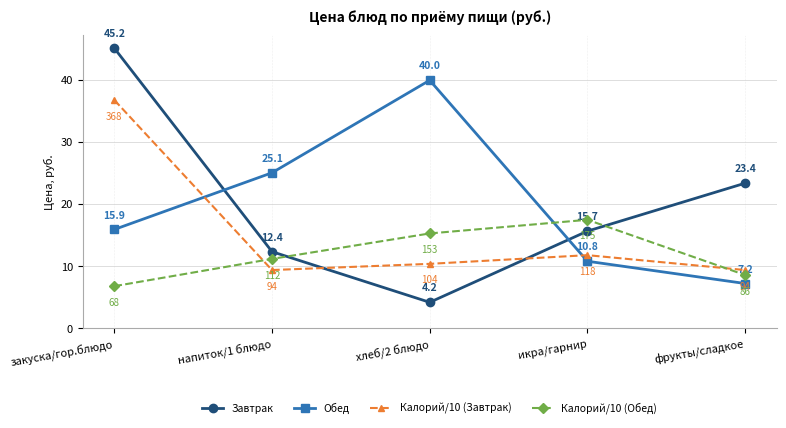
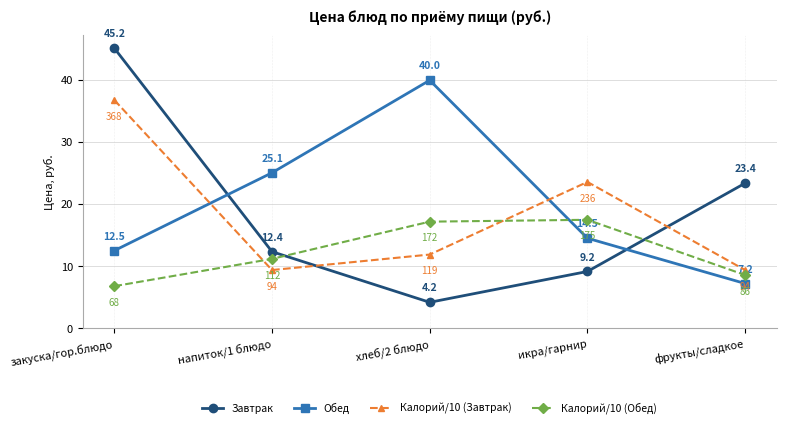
  {
    "Завтрак": {
      "закуска/гор.блюдо": 45.2,
      "напиток/1 блюдо": 12.4,
-     "икра/гарнир": 15.7,
+     "икра/гарнир": 9.2,
      "фрукты/сладкое": 23.4
    },
    "Обед": {
-     "закуска/гор.блюдо": 15.9,
+     "закуска/гор.блюдо": 12.5,
      "напиток/1 блюдо": 25.1,
      "хлеб/2 блюдо": 40.0,
-     "икра/гарнир": 10.8
+     "икра/гарнир": 14.5
    },
    "Калорий/10 (Завтрак)": {
-     "хлеб/2 блюдо": 104,
-     "икра/гарнир": 118
+     "хлеб/2 блюдо": 119,
+     "икра/гарнир": 236
    },
    "Калорий/10 (Обед)": {
-     "хлеб/2 блюдо": 153
+     "хлеб/2 блюдо": 172
    }
  }
